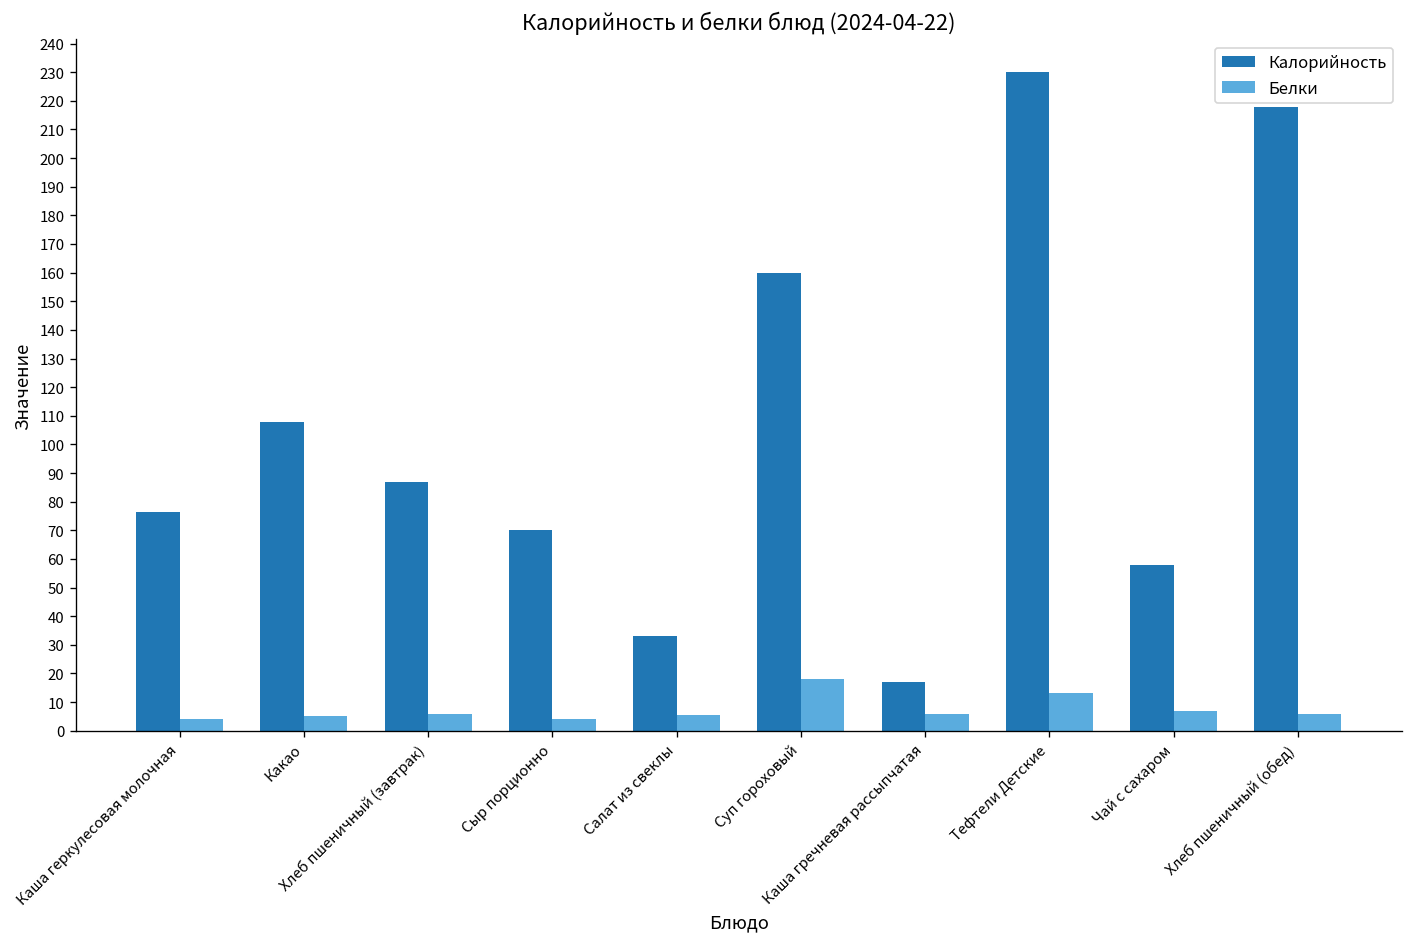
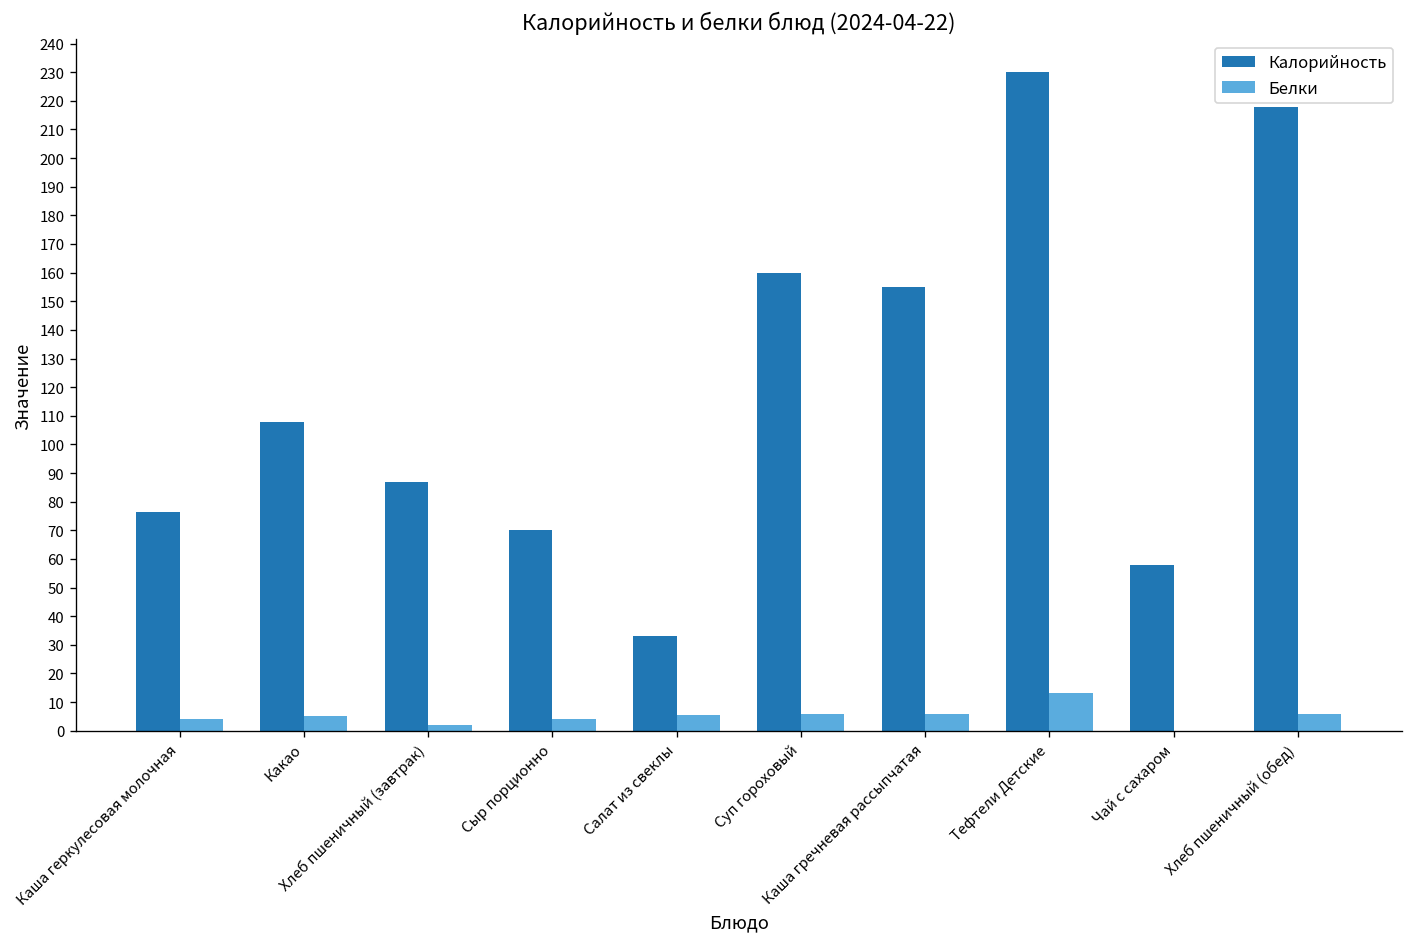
  {
    "Калорийность": {
      "Каша геркулесовая молочная": 77,
      "Какао": 108,
      "Хлеб пшеничный (завтрак)": 87,
      "Сыр порционно": 70,
      "Салат из свеклы": 33,
      "Суп гороховый": 160,
-     "Каша гречневая рассыпчатая": 17,
+     "Каша гречневая рассыпчатая": 155,
      "Тефтели Детские": 230,
      "Чай с сахаром": 58,
      "Хлеб пшеничный (обед)": 218
    },
    "Белки": {
      "Каша геркулесовая молочная": 4,
      "Какао": 5,
-     "Хлеб пшеничный (завтрак)": 6,
+     "Хлеб пшеничный (завтрак)": 2,
      "Сыр порционно": 4,
      "Салат из свеклы": 6,
-     "Суп гороховый": 18,
+     "Суп гороховый": 6,
      "Каша гречневая рассыпчатая": 6,
      "Тефтели Детские": 13,
-     "Чай с сахаром": 7,
+     "Чай с сахаром": 0,
      "Хлеб пшеничный (обед)": 6
    }
  }
